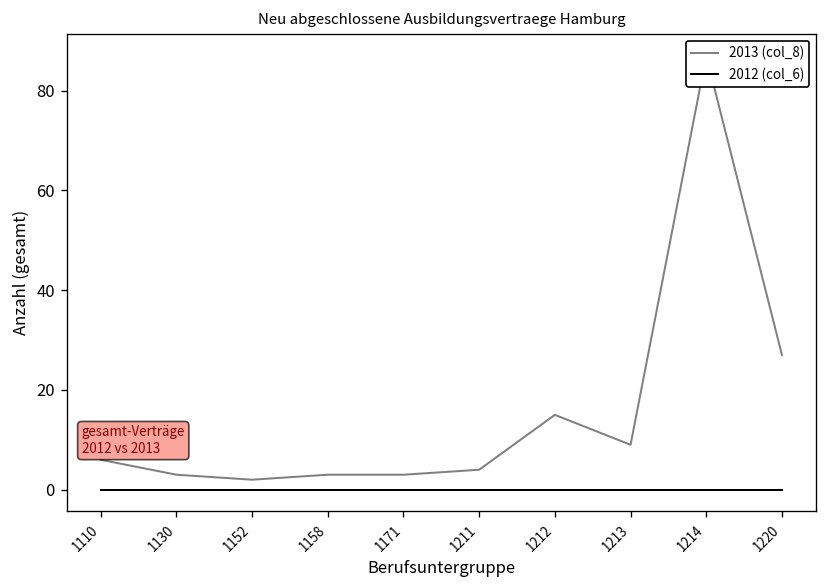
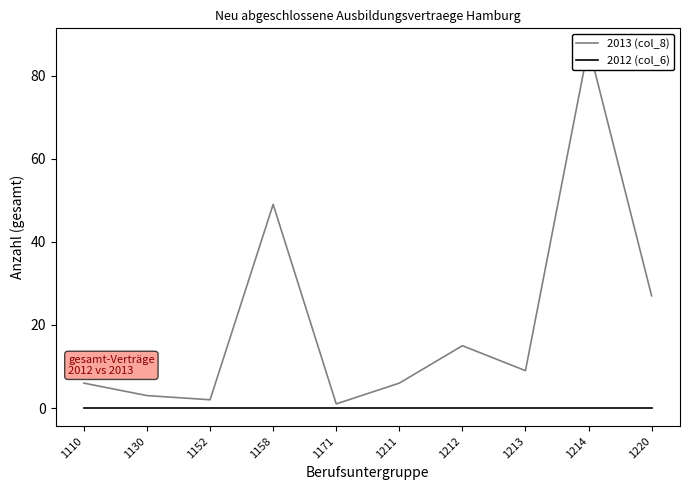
  {
    "2013 (col_8)": {
      "1130": 3,
      "1152": 2,
-     "1158": 3,
-     "1171": 3,
-     "1211": 4,
+     "1158": 49,
+     "1171": 1,
+     "1211": 6,
      "1212": 15,
      "1213": 9,
      "1220": 27
    },
    "2012 (col_6)": {
      "1110": 0,
      "1130": 0,
      "1152": 0,
      "1158": 0,
      "1171": 0,
      "1211": 0,
      "1212": 0,
      "1213": 0,
      "1214": 0,
      "1220": 0
    }
  }
